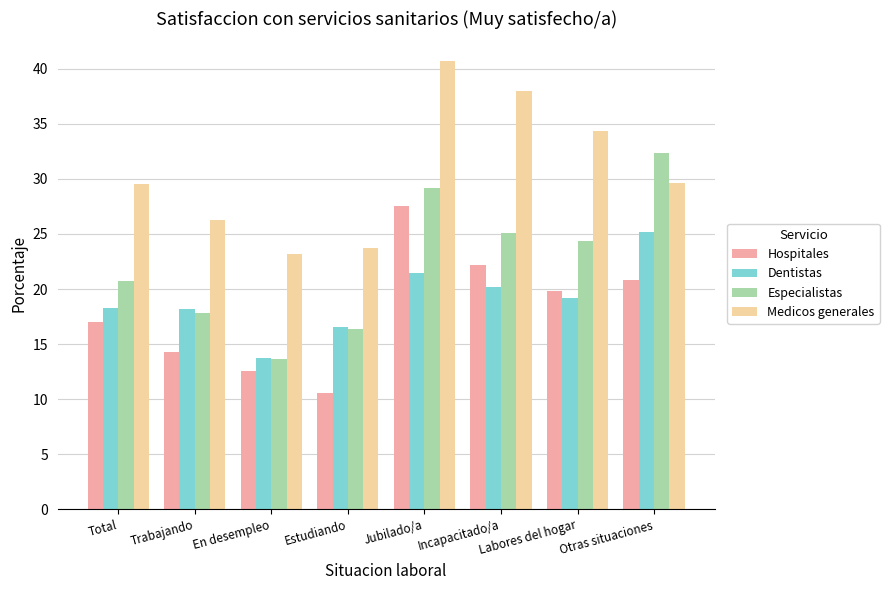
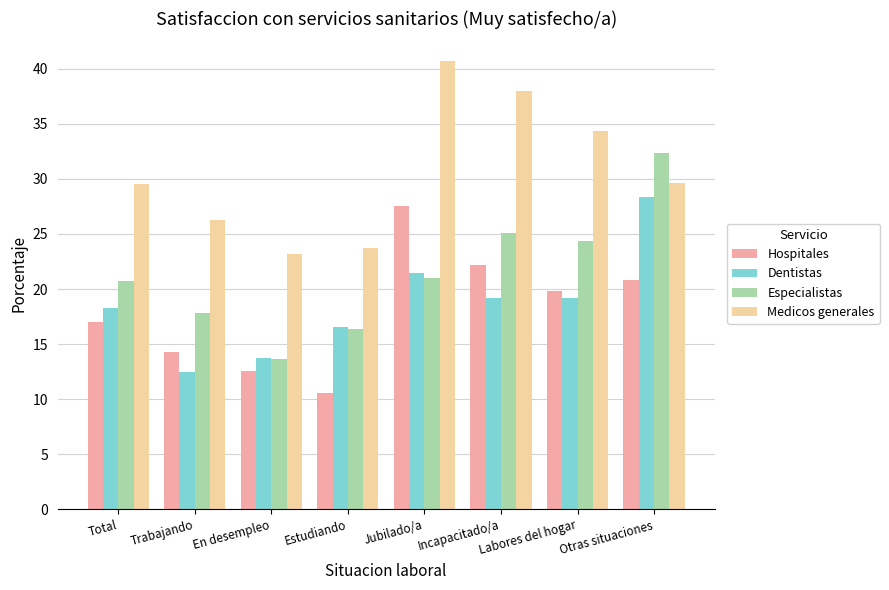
  {
    "Dentistas": {
      "Total": 18.2,
-     "Trabajando": 18.2,
+     "Trabajando": 12.5,
      "En desempleo": 13.7,
      "Estudiando": 16.6,
      "Jubilado/a": 21.4,
-     "Incapacitado/a": 20.2,
+     "Incapacitado/a": 19.2,
      "Labores del hogar": 19.2,
-     "Otras situaciones": 25.2
+     "Otras situaciones": 28.4
    },
    "Especialistas": {
      "Total": 20.7,
      "Trabajando": 17.8,
      "En desempleo": 13.7,
      "Estudiando": 16.4,
-     "Jubilado/a": 29.1,
+     "Jubilado/a": 21.0,
      "Incapacitado/a": 25.1,
      "Labores del hogar": 24.3,
      "Otras situaciones": 32.4
    }
  }
